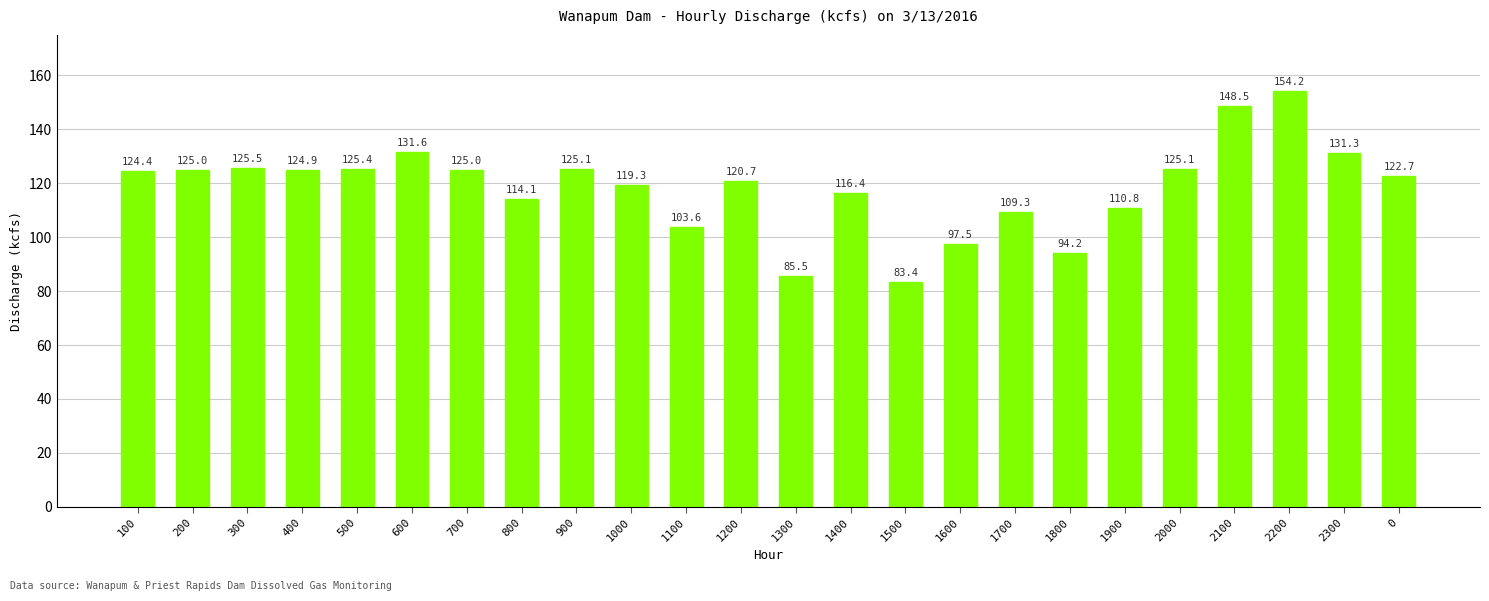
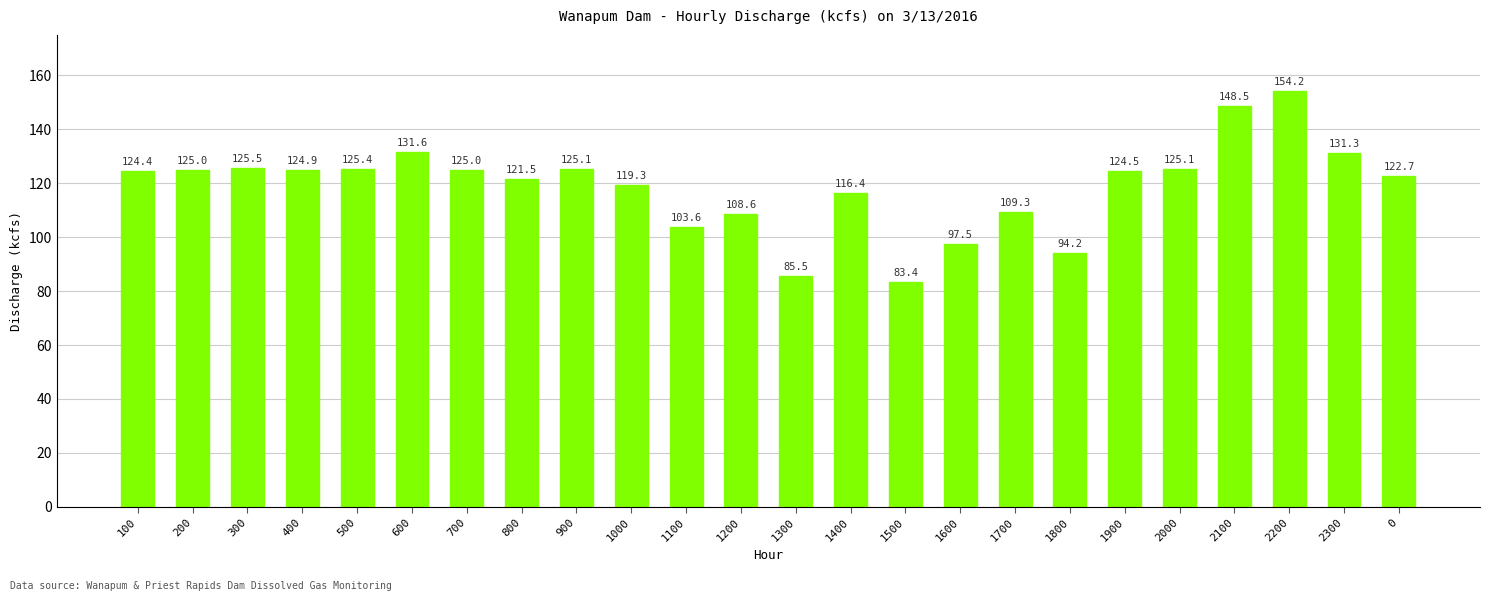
  {
    "100": 124.4,
    "200": 125.0,
    "300": 125.5,
    "400": 124.9,
    "500": 125.4,
    "600": 131.6,
    "700": 125.0,
-   "800": 114.1,
+   "800": 121.5,
    "900": 125.1,
    "1000": 119.3,
    "1100": 103.6,
-   "1200": 120.7,
+   "1200": 108.6,
    "1300": 85.5,
    "1400": 116.4,
    "1500": 83.4,
    "1600": 97.5,
    "1700": 109.3,
    "1800": 94.2,
-   "1900": 110.8,
+   "1900": 124.5,
    "2000": 125.1,
    "2100": 148.5,
    "2200": 154.2,
    "2300": 131.3,
    "0": 122.7
  }
